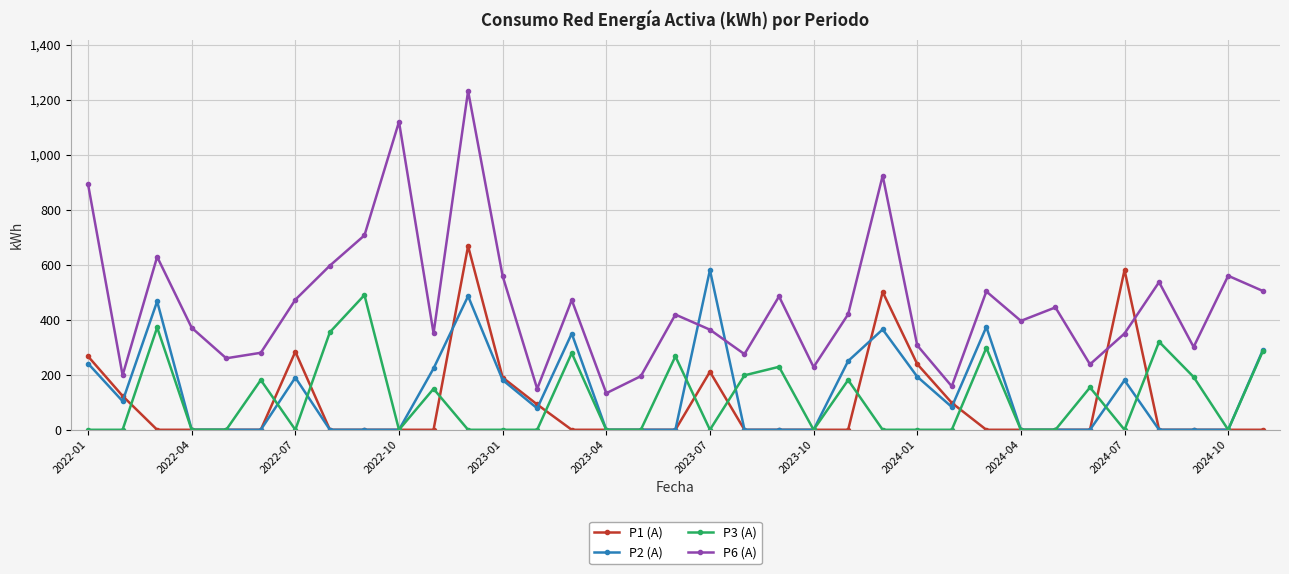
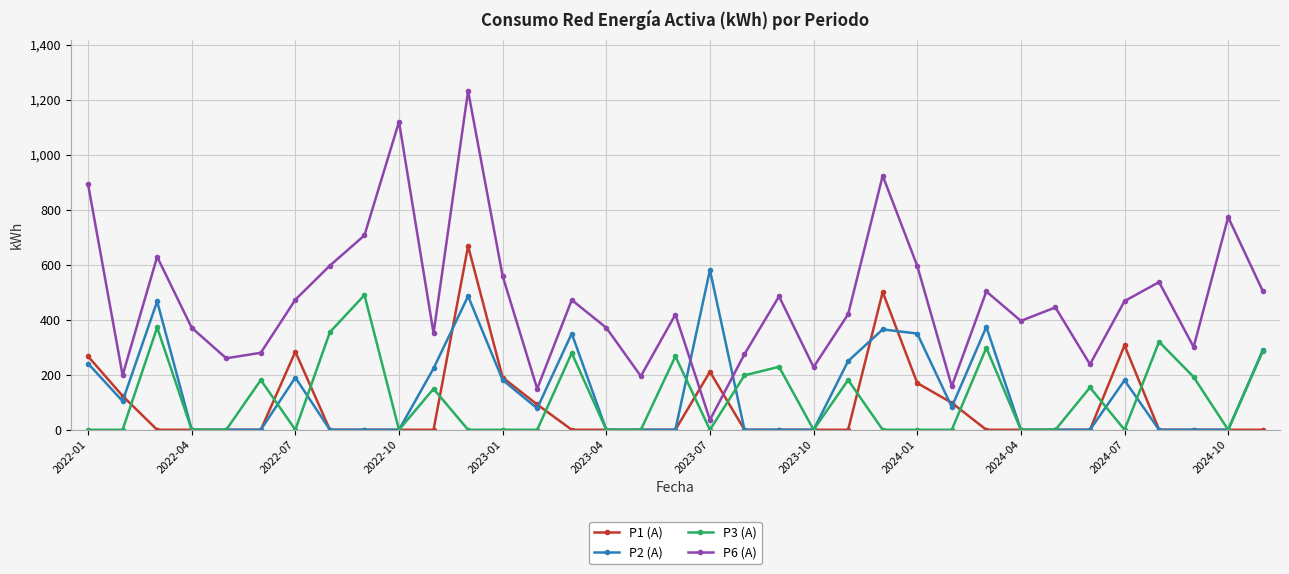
  {
    "P1 (A)": {
      "2022-01": "270",
      "2022-07": "280",
      "2023-07": "210",
-     "2024-01": "240",
-     "2024-07": "580"
+     "2024-01": "170",
+     "2024-07": "310"
    },
    "P2 (A)": {
      "2022-01": "240",
      "2022-07": "190",
      "2023-07": "580",
-     "2024-01": "190",
+     "2024-01": "350",
      "2024-07": "180"
    },
    "P3 (A)": {
      "2022-01": "0",
      "2022-07": "0",
      "2023-01": "0",
      "2023-07": "0",
      "2024-01": "0",
      "2024-07": "0"
    },
    "P6 (A)": {
      "2022-01": "890",
      "2022-04": "370",
      "2022-07": "470",
      "2022-10": "1,120",
      "2023-01": "560",
-     "2023-04": "130",
-     "2023-07": "360",
+     "2023-04": "370",
+     "2023-07": "40",
      "2023-10": "230",
-     "2024-01": "310",
+     "2024-01": "600",
      "2024-04": "400",
-     "2024-07": "350",
-     "2024-10": "560"
+     "2024-07": "470",
+     "2024-10": "770"
    }
  }
